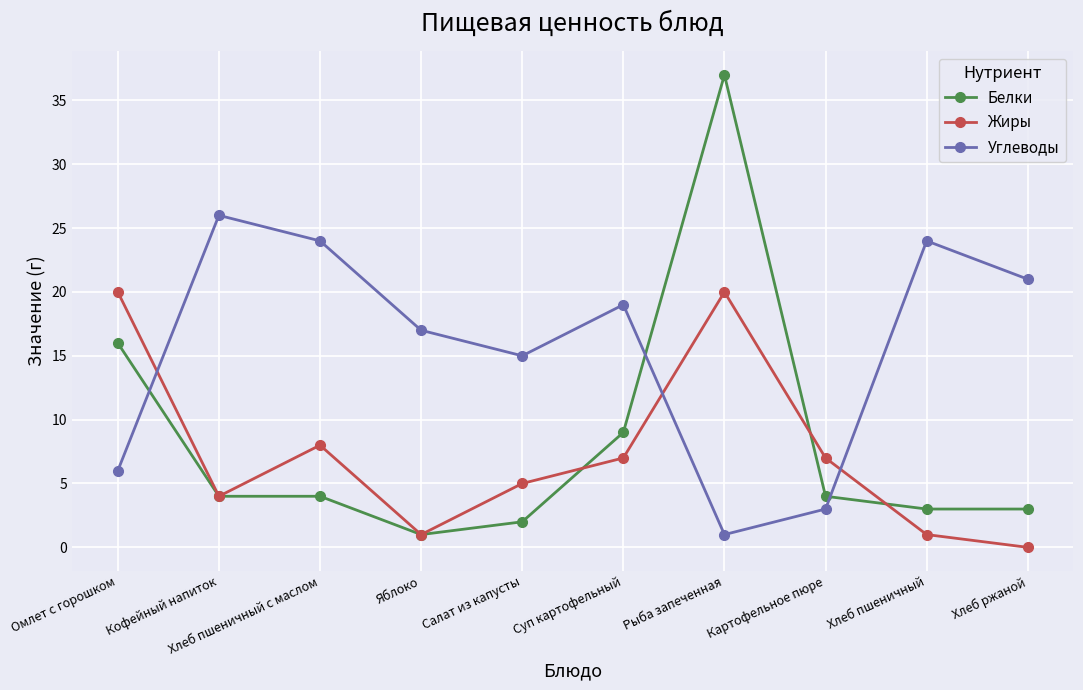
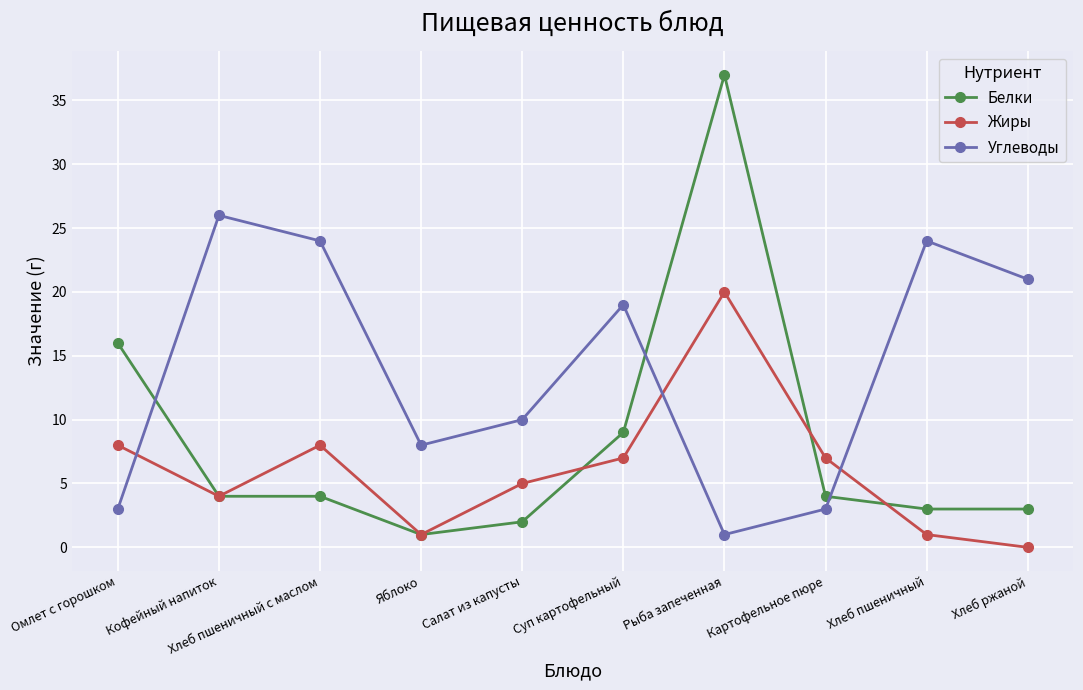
  {
    "Белки": {
      "Омлет с горошком": 16,
      "Хлеб пшеничный с маслом": 4,
      "Салат из капусты": 2,
      "Суп картофельный": 9,
      "Рыба запеченная": 37,
      "Картофельное пюре": 4,
      "Хлеб пшеничный": 3,
      "Хлеб ржаной": 3
    },
    "Жиры": {
-     "Омлет с горошком": 20,
+     "Омлет с горошком": 8,
      "Хлеб пшеничный с маслом": 8,
      "Салат из капусты": 5,
      "Суп картофельный": 7,
      "Рыба запеченная": 20,
      "Картофельное пюре": 7,
      "Хлеб пшеничный": 1,
      "Хлеб ржаной": 0
    },
    "Углеводы": {
-     "Омлет с горошком": 6,
+     "Омлет с горошком": 3,
      "Кофейный напиток": 26,
      "Хлеб пшеничный с маслом": 24,
-     "Яблоко": 17,
-     "Салат из капусты": 15,
+     "Яблоко": 8,
+     "Салат из капусты": 10,
      "Суп картофельный": 19,
      "Рыба запеченная": 1,
      "Картофельное пюре": 3,
      "Хлеб пшеничный": 24,
      "Хлеб ржаной": 21
    }
  }
